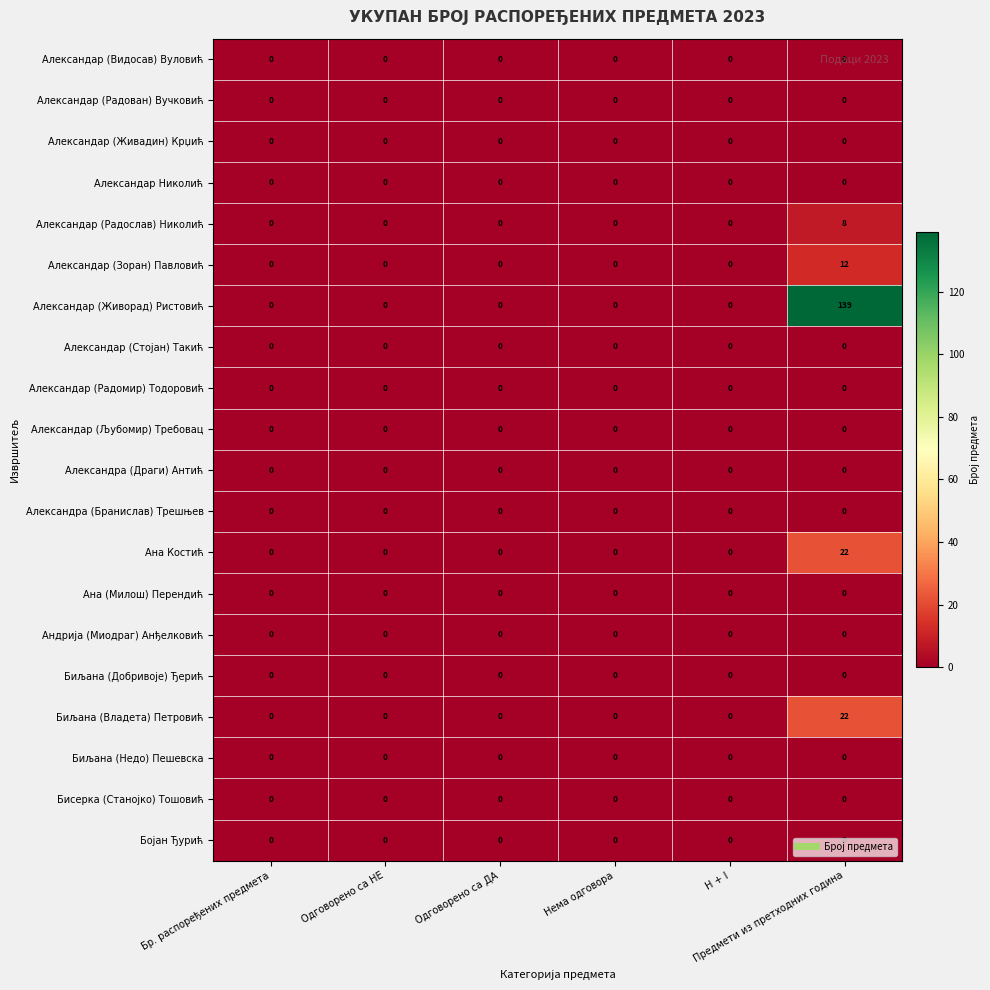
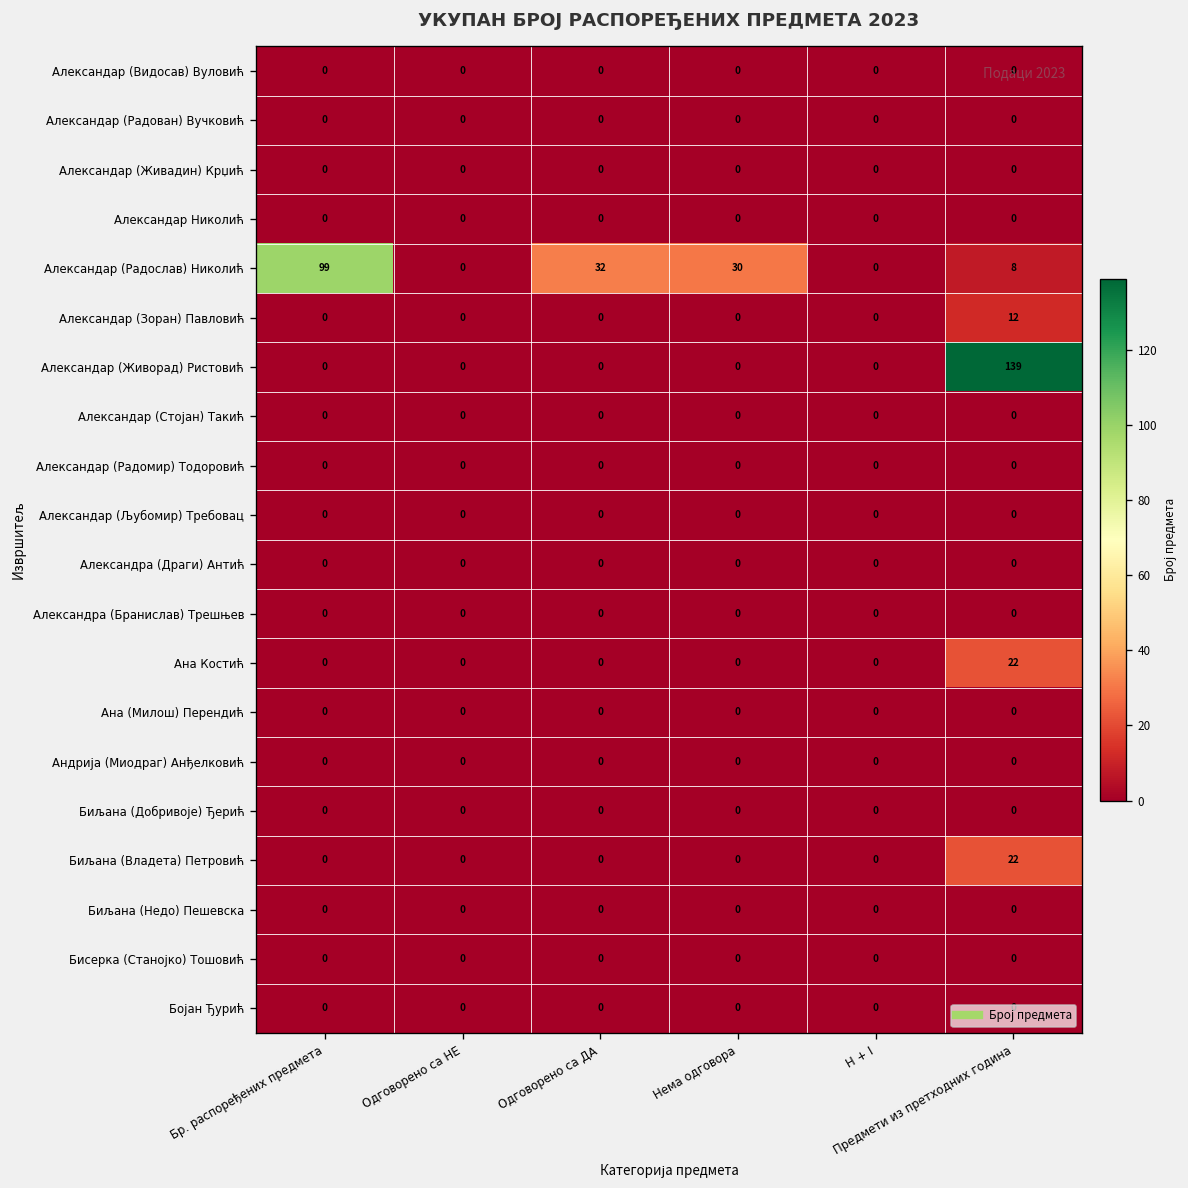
  {
    "Александар (Видосав) Вуловић": {
      "Бр. распоређених предмета": 0,
      "Одговорено са НЕ": 0,
      "Одговорено са ДА": 0,
      "Нема одговора": 0,
      "H + I": 0,
      "Предмети из претходних година": 2023
    },
    "Александар (Радован) Вучковић": {
      "Бр. распоређених предмета": 0,
      "Одговорено са НЕ": 0,
      "Одговорено са ДА": 0,
      "Нема одговора": 0,
      "H + I": 0,
      "Предмети из претходних година": 0
    },
    "Александар (Живадин) Крџић": {
      "Бр. распоређених предмета": 0,
      "Одговорено са НЕ": 0,
      "Одговорено са ДА": 0,
      "Нема одговора": 0,
      "H + I": 0,
      "Предмети из претходних година": 0
    },
    "Александар Николић": {
      "Бр. распоређених предмета": 0,
      "Одговорено са НЕ": 0,
      "Одговорено са ДА": 0,
      "Нема одговора": 0,
      "H + I": 0,
      "Предмети из претходних година": 0
    },
    "Александар (Радослав) Николић": {
-     "Бр. распоређених предмета": 0,
+     "Бр. распоређених предмета": 99,
      "Одговорено са НЕ": 0,
-     "Одговорено са ДА": 0,
-     "Нема одговора": 0,
+     "Одговорено са ДА": 32,
+     "Нема одговора": 30,
      "H + I": 0,
      "Предмети из претходних година": 8
    },
    "Александар (Зоран) Павловић": {
      "Бр. распоређених предмета": 0,
      "Одговорено са НЕ": 0,
      "Одговорено са ДА": 0,
      "Нема одговора": 0,
      "H + I": 0,
      "Предмети из претходних година": 12
    },
    "Александар (Живорад) Ристовић": {
      "Бр. распоређених предмета": 0,
      "Одговорено са НЕ": 0,
      "Одговорено са ДА": 0,
      "Нема одговора": 0,
      "H + I": 0,
      "Предмети из претходних година": 139
    },
    "Александар (Стојан) Такић": {
      "Бр. распоређених предмета": 0,
      "Одговорено са НЕ": 0,
      "Одговорено са ДА": 0,
      "Нема одговора": 0,
      "H + I": 0,
      "Предмети из претходних година": 0
    },
    "Александар (Радомир) Тодоровић": {
      "Бр. распоређених предмета": 0,
      "Одговорено са НЕ": 0,
      "Одговорено са ДА": 0,
      "Нема одговора": 0,
      "H + I": 0,
      "Предмети из претходних година": 0
    },
    "Александар (Љубомир) Требовац": {
      "Бр. распоређених предмета": 0,
      "Одговорено са НЕ": 0,
      "Одговорено са ДА": 0,
      "Нема одговора": 0,
      "H + I": 0,
      "Предмети из претходних година": 0
    },
    "Александра (Драги) Антић": {
      "Бр. распоређених предмета": 0,
      "Одговорено са НЕ": 0,
      "Одговорено са ДА": 0,
      "Нема одговора": 0,
      "H + I": 0,
      "Предмети из претходних година": 0
    },
    "Александра (Бранислав) Трешњев": {
      "Бр. распоређених предмета": 0,
      "Одговорено са НЕ": 0,
      "Одговорено са ДА": 0,
      "Нема одговора": 0,
      "H + I": 0,
      "Предмети из претходних година": 0
    },
    "Ана Костић": {
      "Бр. распоређених предмета": 0,
      "Одговорено са НЕ": 0,
      "Одговорено са ДА": 0,
      "Нема одговора": 0,
      "H + I": 0,
      "Предмети из претходних година": 22
    },
    "Ана (Милош) Перендић": {
      "Бр. распоређених предмета": 0,
      "Одговорено са НЕ": 0,
      "Одговорено са ДА": 0,
      "Нема одговора": 0,
      "H + I": 0,
      "Предмети из претходних година": 0
    },
    "Андрија (Миодраг) Анђелковић": {
      "Бр. распоређених предмета": 0,
      "Одговорено са НЕ": 0,
      "Одговорено са ДА": 0,
      "Нема одговора": 0,
      "H + I": 0,
      "Предмети из претходних година": 0
    },
    "Биљана (Добривоје) Ђерић": {
      "Бр. распоређених предмета": 0,
      "Одговорено са НЕ": 0,
      "Одговорено са ДА": 0,
      "Нема одговора": 0,
      "H + I": 0,
      "Предмети из претходних година": 0
    },
    "Биљана (Владета) Петровић": {
      "Бр. распоређених предмета": 0,
      "Одговорено са НЕ": 0,
      "Одговорено са ДА": 0,
      "Нема одговора": 0,
      "H + I": 0,
      "Предмети из претходних година": 22
    },
    "Биљана (Недо) Пешевска": {
      "Бр. распоређених предмета": 0,
      "Одговорено са НЕ": 0,
      "Одговорено са ДА": 0,
      "Нема одговора": 0,
      "H + I": 0,
      "Предмети из претходних година": 0
    },
    "Бисерка (Станојко) Тошовић": {
      "Бр. распоређених предмета": 0,
      "Одговорено са НЕ": 0,
      "Одговорено са ДА": 0,
      "Нема одговора": 0,
      "H + I": 0,
      "Предмети из претходних година": 0
    },
    "Бојан Ђурић": {
      "Бр. распоређених предмета": 0,
      "Одговорено са НЕ": 0,
      "Одговорено са ДА": 0,
      "Нема одговора": 0,
      "H + I": 0
    }
  }
